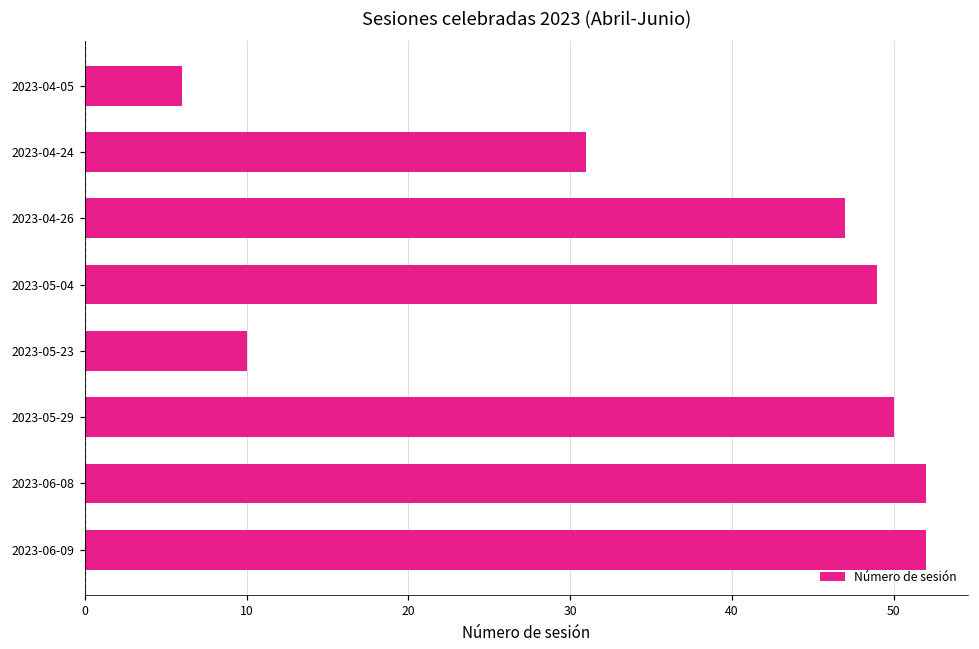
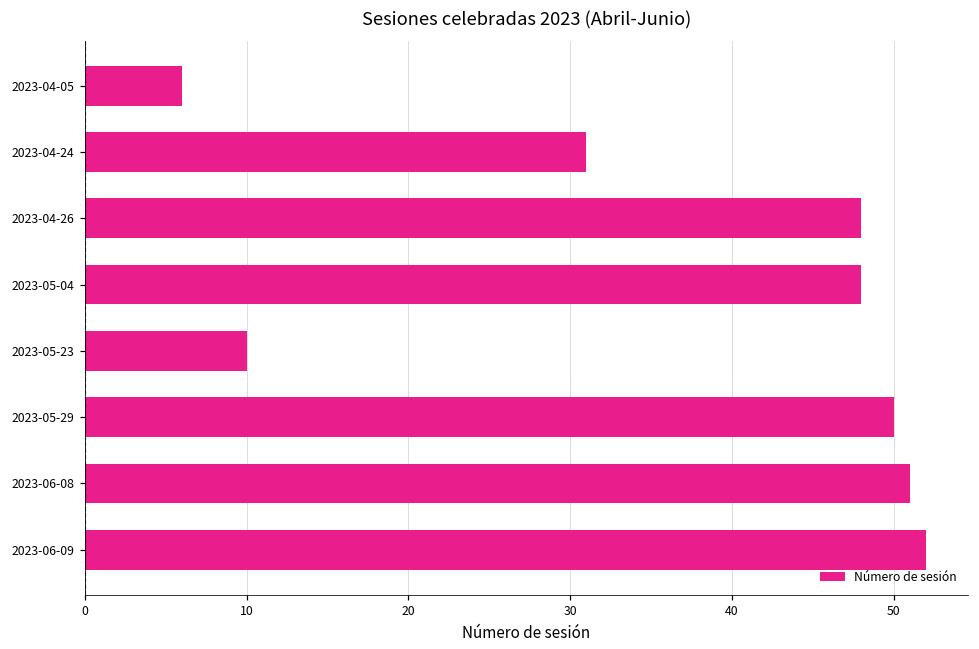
  {
    "2023-04-05": 6,
    "2023-04-24": 31,
-   "2023-04-26": 47,
-   "2023-05-04": 49,
+   "2023-04-26": 48,
+   "2023-05-04": 48,
    "2023-05-23": 10,
    "2023-05-29": 50,
-   "2023-06-08": 52,
+   "2023-06-08": 51,
    "2023-06-09": 52
  }
